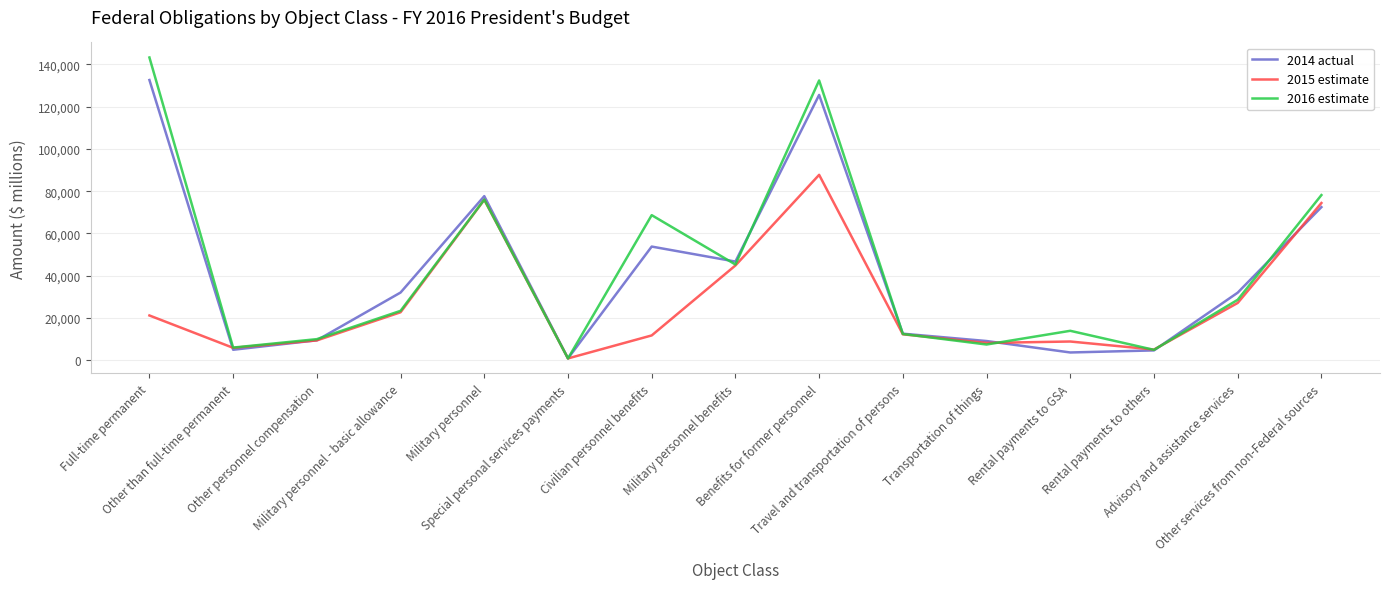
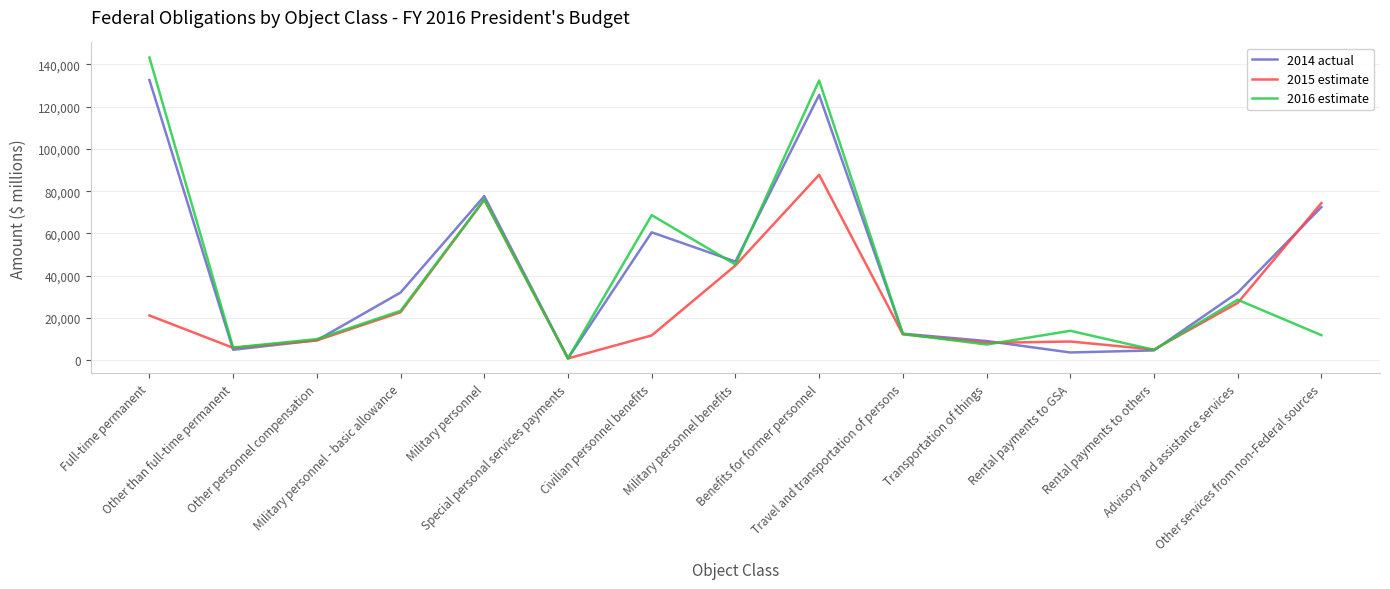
  {
    "2014 actual": {
      "Full-time permanent": "133,000",
      "Military personnel - basic allowance": "32,000",
      "Military personnel": "78,000",
-     "Civilian personnel benefits": "54,000",
+     "Civilian personnel benefits": "61,000",
      "Military personnel benefits": "47,000",
      "Benefits for former personnel": "126,000",
      "Rental payments to GSA": "4,000",
      "Advisory and assistance services": "32,000",
      "Other services from non-Federal sources": "72,000"
    },
    "2015 estimate": {
      "Full-time permanent": "21,000",
      "Civilian personnel benefits": "12,000",
      "Benefits for former personnel": "88,000",
      "Rental payments to GSA": "9,000",
      "Advisory and assistance services": "27,000",
      "Other services from non-Federal sources": "74,000"
    },
    "2016 estimate": {
      "Full-time permanent": "143,000",
      "Civilian personnel benefits": "69,000",
      "Benefits for former personnel": "132,000",
      "Rental payments to GSA": "14,000",
      "Advisory and assistance services": "29,000",
-     "Other services from non-Federal sources": "78,000"
+     "Other services from non-Federal sources": "12,000"
    }
  }
